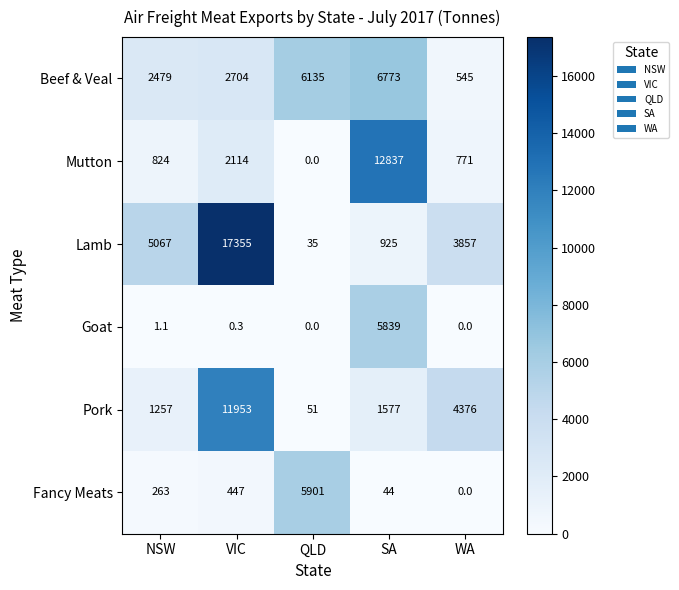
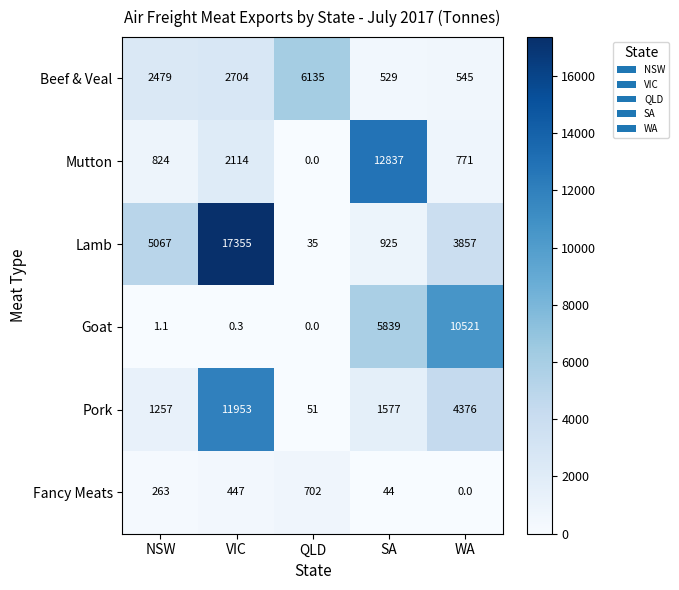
  {
    "Beef & Veal": {
      "NSW": 2479,
      "VIC": 2704,
      "QLD": 6135,
-     "SA": 6773,
+     "SA": 529,
      "WA": 545
    },
    "Mutton": {
      "NSW": 824,
      "VIC": 2114,
      "QLD": 0.0,
      "SA": 12837,
      "WA": 771
    },
    "Lamb": {
      "NSW": 5067,
      "VIC": 17355,
      "QLD": 35,
      "SA": 925,
      "WA": 3857
    },
    "Goat": {
      "NSW": 1.1,
      "VIC": 0.3,
      "QLD": 0.0,
      "SA": 5839,
-     "WA": 0.0
+     "WA": 10521
    },
    "Pork": {
      "NSW": 1257,
      "VIC": 11953,
      "QLD": 51,
      "SA": 1577,
      "WA": 4376
    },
    "Fancy Meats": {
      "NSW": 263,
      "VIC": 447,
-     "QLD": 5901,
+     "QLD": 702,
      "SA": 44,
      "WA": 0.0
    }
  }
